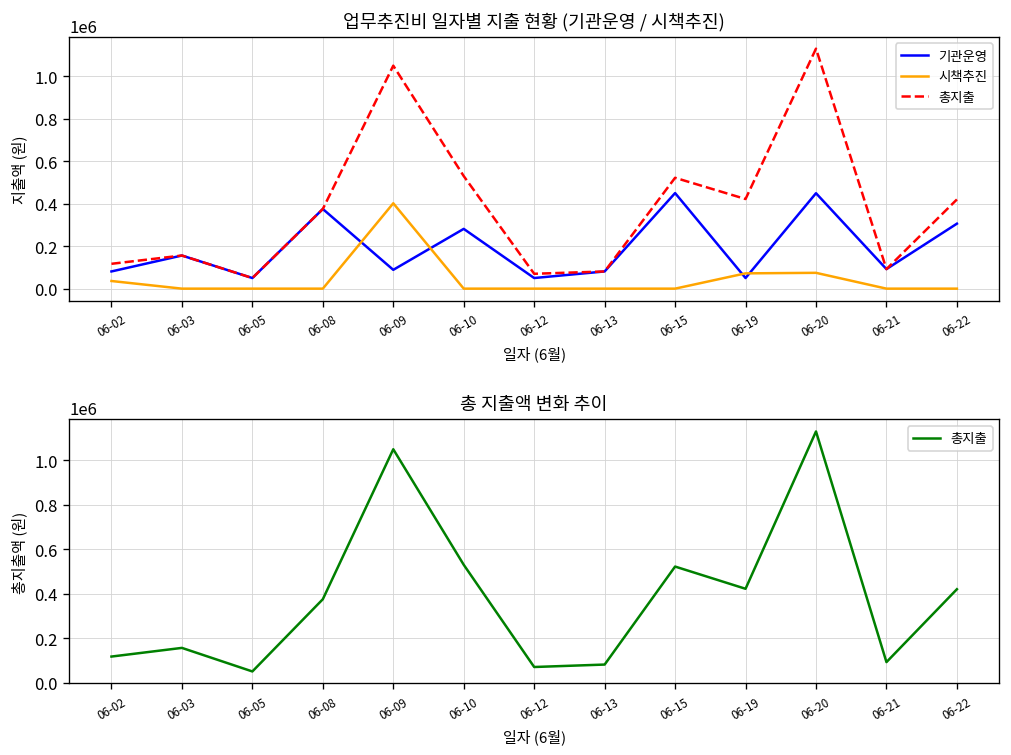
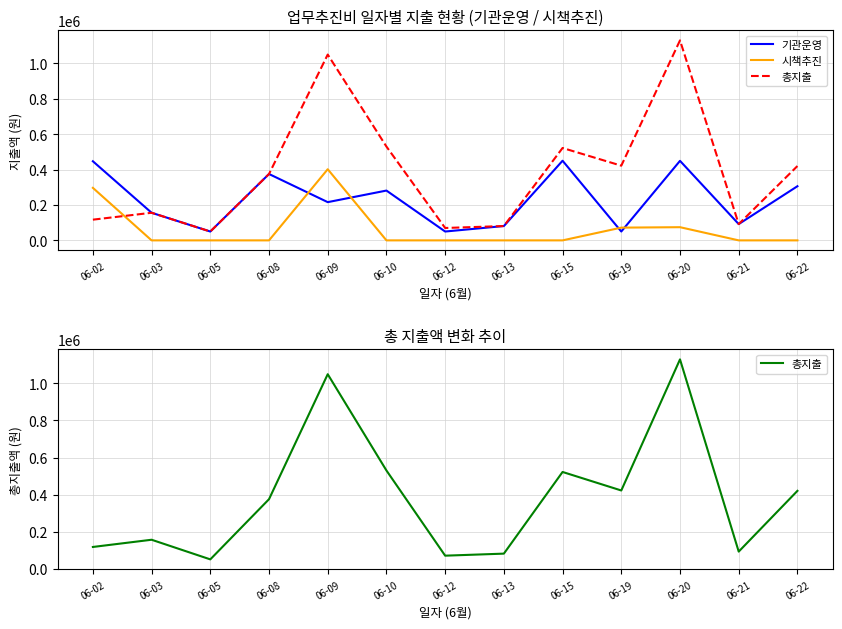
  {
    "업무추진비 일자별 지출 현황 (기관운영 / 시책추진)": {
      "기관운영": {
-       "06-02": 80000,
-       "06-09": 90000,
+       "06-02": 450000,
+       "06-09": 220000,
        "06-10": 280000,
        "06-12": 50000,
        "06-15": 450000,
        "06-19": 50000,
        "06-20": 450000,
        "06-22": 310000
      },
      "시책추진": {
-       "06-02": 40000,
+       "06-02": 300000,
        "06-03": 0,
        "06-05": 0,
        "06-08": 0,
        "06-09": 400000,
        "06-10": 0,
        "06-12": 0,
        "06-13": 0,
        "06-15": 0,
        "06-19": 70000,
        "06-20": 70000,
        "06-21": 0,
        "06-22": 0
      }
    },
    "총 지출액 변화 추이": {
      "06-02": 120000,
      "06-03": 160000,
      "06-05": 50000,
      "06-08": 380000,
      "06-09": 1050000,
      "06-10": 530000,
      "06-12": 70000,
      "06-13": 80000,
      "06-15": 520000,
      "06-19": 420000,
      "06-20": 1130000,
      "06-21": 90000,
      "06-22": 420000
    }
  }
